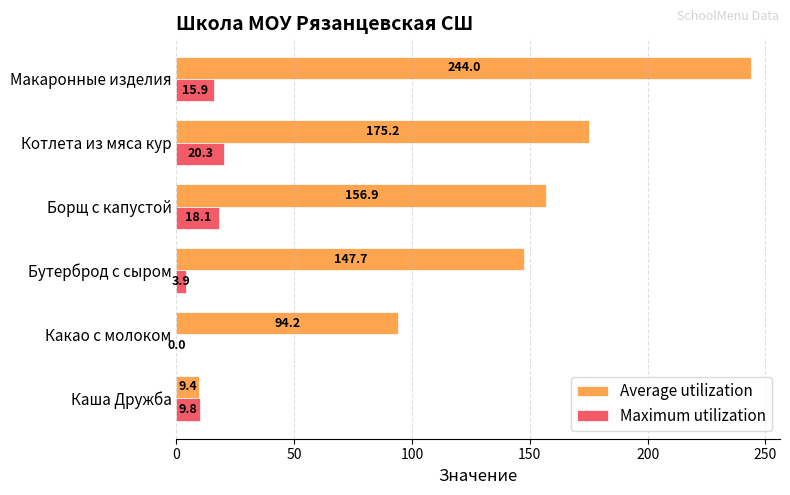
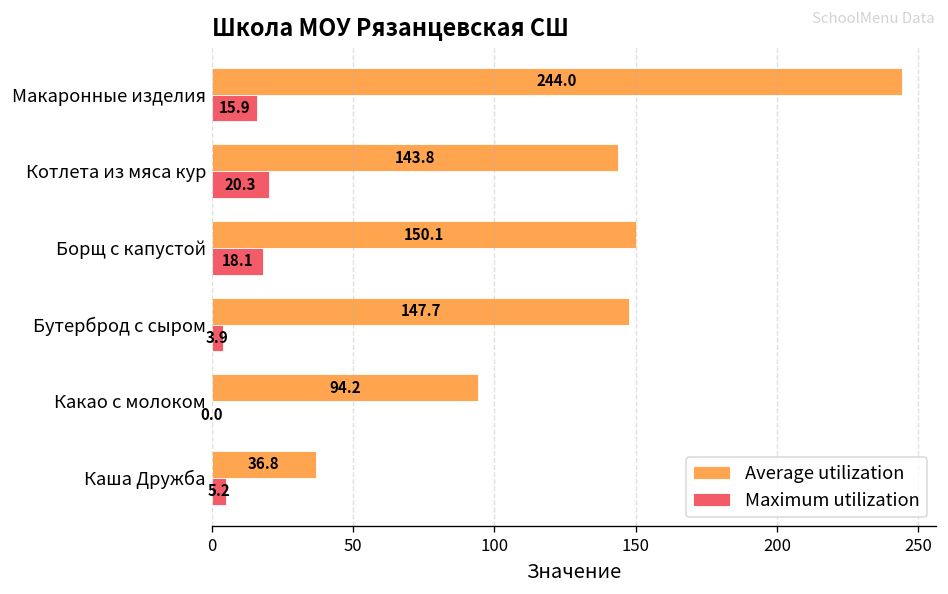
  {
    "Average utilization": {
      "Макаронные изделия": 244.0,
-     "Котлета из мяса кур": 175.2,
-     "Борщ с капустой": 156.9,
+     "Котлета из мяса кур": 143.8,
+     "Борщ с капустой": 150.1,
      "Бутерброд с сыром": 147.7,
      "Какао с молоком": 94.2,
-     "Каша Дружба": 9.4
+     "Каша Дружба": 36.8
    },
    "Maximum utilization": {
      "Макаронные изделия": 15.9,
      "Котлета из мяса кур": 20.3,
      "Борщ с капустой": 18.1,
      "Бутерброд с сыром": 3.9,
      "Какао с молоком": 0.0,
-     "Каша Дружба": 9.8
+     "Каша Дружба": 5.2
    }
  }
